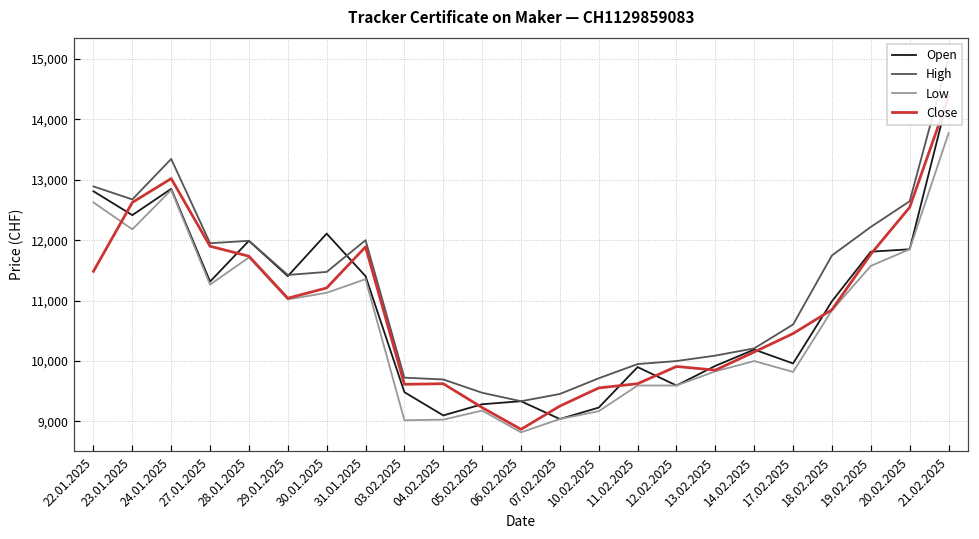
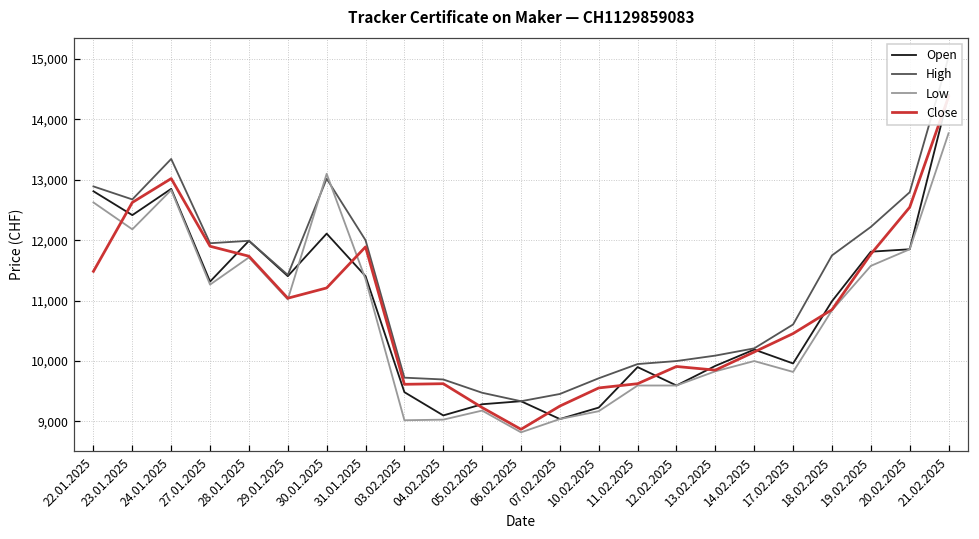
  {
    "Open": {
      "22.01.2025": "12,800",
      "23.01.2025": "12,400",
      "27.01.2025": "11,300",
      "30.01.2025": "12,100",
      "31.01.2025": "11,400",
      "03.02.2025": "9,500",
      "04.02.2025": "9,100",
      "05.02.2025": "9,300",
      "10.02.2025": "9,200",
      "11.02.2025": "9,900",
      "13.02.2025": "9,900",
      "17.02.2025": "10,000",
      "18.02.2025": "11,000"
    },
    "High": {
      "22.01.2025": "12,900",
      "23.01.2025": "12,700",
      "24.01.2025": "13,300",
      "27.01.2025": "12,000",
-     "30.01.2025": "11,500",
+     "30.01.2025": "13,000",
      "31.01.2025": "12,000",
      "03.02.2025": "9,700",
      "04.02.2025": "9,700",
      "05.02.2025": "9,500",
      "07.02.2025": "9,500",
      "10.02.2025": "9,700",
      "11.02.2025": "10,000",
      "12.02.2025": "10,000",
      "13.02.2025": "10,100",
      "17.02.2025": "10,600",
      "18.02.2025": "11,700",
      "19.02.2025": "12,200",
-     "20.02.2025": "12,600"
+     "20.02.2025": "12,800"
    },
    "Low": {
      "22.01.2025": "12,600",
      "23.01.2025": "12,200",
      "27.01.2025": "11,300",
-     "30.01.2025": "11,100",
+     "30.01.2025": "13,100",
      "31.01.2025": "11,400",
      "03.02.2025": "9,000",
      "04.02.2025": "9,000",
      "05.02.2025": "9,200",
      "06.02.2025": "8,800",
      "10.02.2025": "9,200",
      "14.02.2025": "10,000",
      "17.02.2025": "9,800",
      "19.02.2025": "11,600",
      "21.02.2025": "13,800"
    },
    "Close": {
      "22.01.2025": "11,500",
      "23.01.2025": "12,600",
      "24.01.2025": "13,000",
      "27.01.2025": "11,900",
      "30.01.2025": "11,200",
      "31.01.2025": "11,900",
      "03.02.2025": "9,600",
      "04.02.2025": "9,600",
      "05.02.2025": "9,200",
      "06.02.2025": "8,900",
      "07.02.2025": "9,300",
      "10.02.2025": "9,600",
      "12.02.2025": "9,900",
      "17.02.2025": "10,500",
      "20.02.2025": "12,500"
    }
  }
